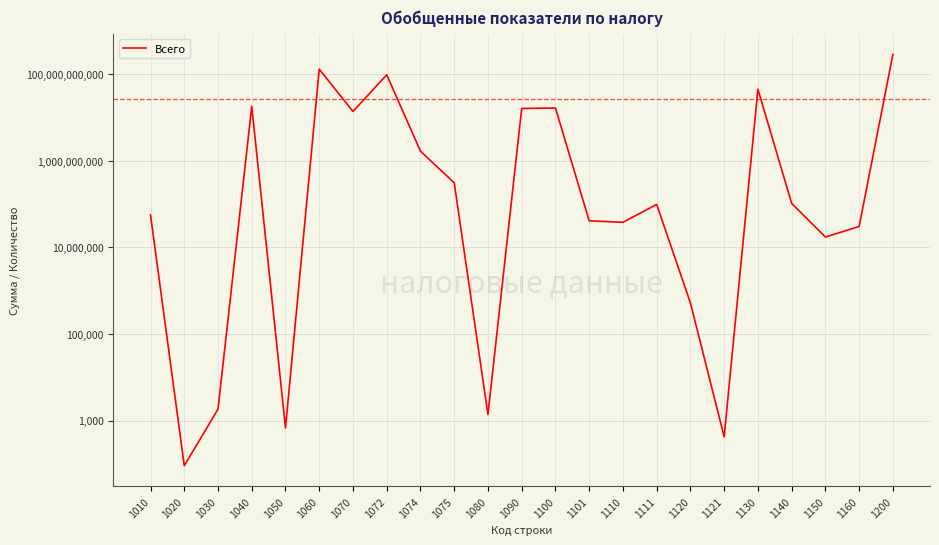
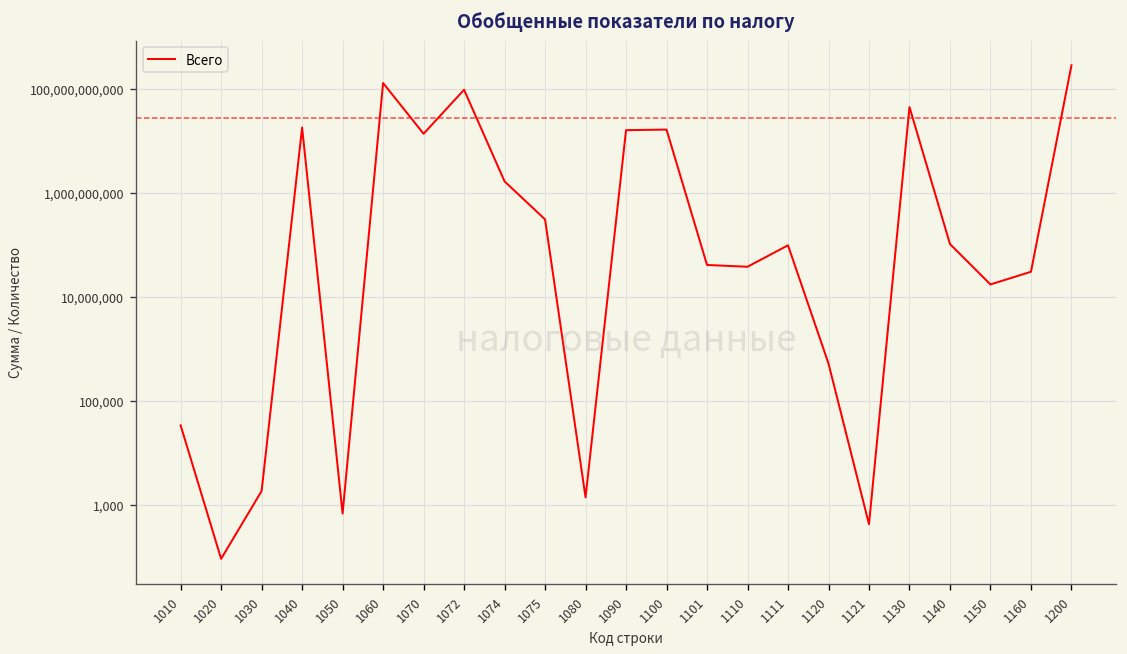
  {
-   "1010": "60,000,000",
+   "1010": "30,000",
    "1020": "90",
    "1030": "1,800",
    "1040": "18,000,000,000",
    "1050": "700",
    "1060": "130,000,000,000",
    "1070": "14,000,000,000",
    "1072": "100,000,000,000",
    "1074": "1,700,000,000",
    "1075": "300,000,000",
    "1080": "1,400",
    "1090": "16,000,000,000",
    "1100": "17,000,000,000",
    "1101": "40,000,000",
    "1110": "40,000,000",
    "1111": "100,000,000",
    "1120": "500,000",
    "1121": "400",
    "1130": "40,000,000,000",
    "1140": "100,000,000",
    "1150": "17,000,000",
    "1160": "30,000,000",
    "1200": "300,000,000,000"
  }
